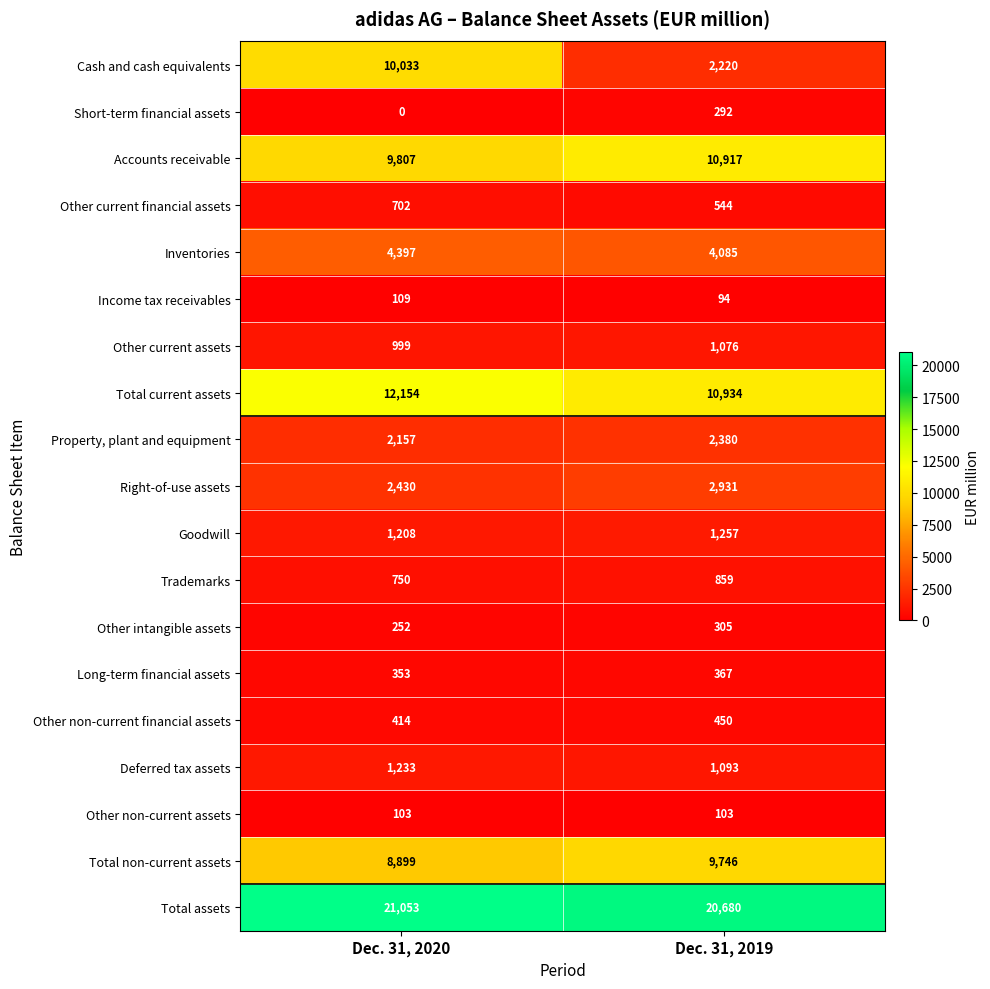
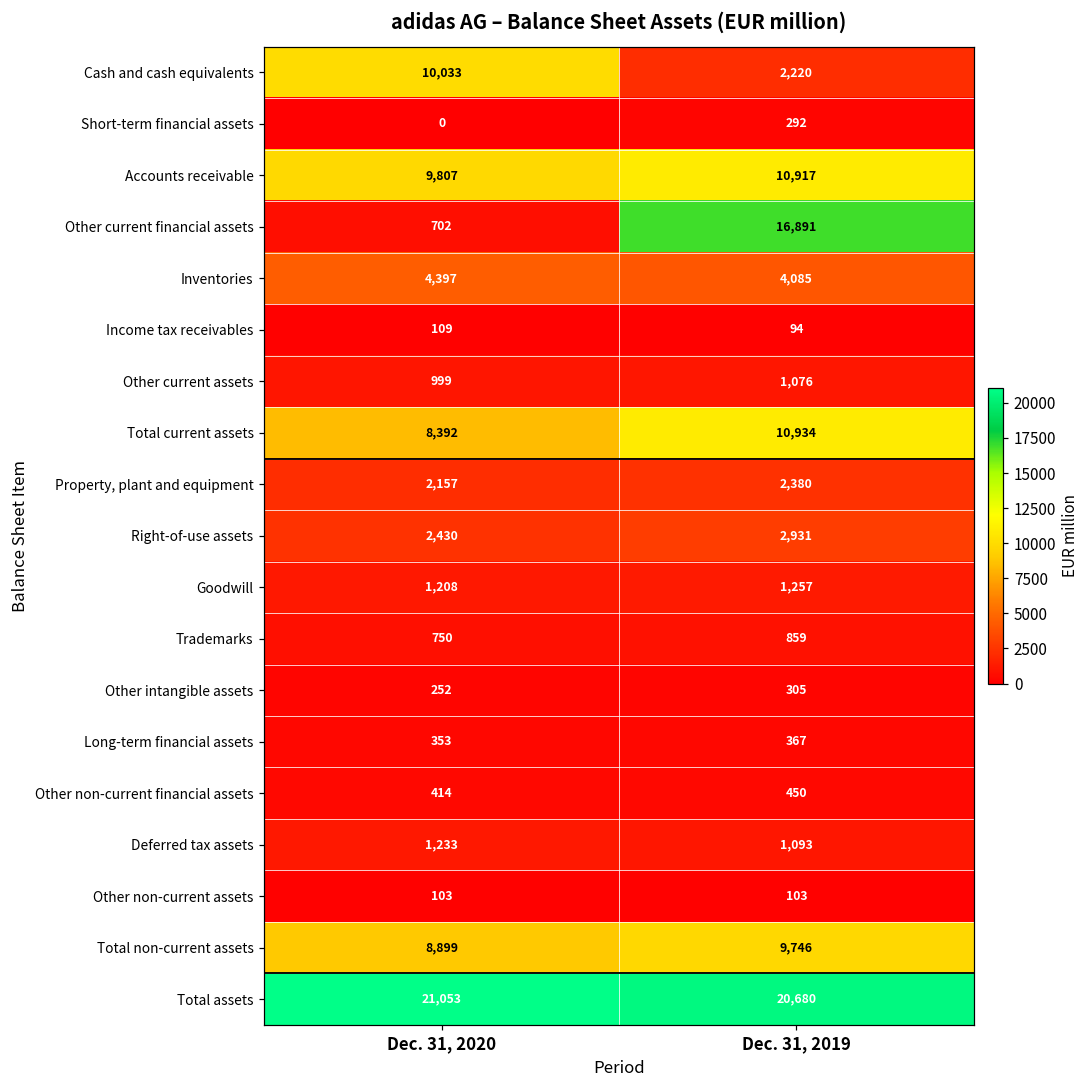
  {
    "Cash and cash equivalents": {
      "Dec. 31, 2020": "10,033",
      "Dec. 31, 2019": "2,220"
    },
    "Short-term financial assets": {
      "Dec. 31, 2020": "0",
      "Dec. 31, 2019": "292"
    },
    "Accounts receivable": {
      "Dec. 31, 2020": "9,807",
      "Dec. 31, 2019": "10,917"
    },
    "Other current financial assets": {
      "Dec. 31, 2020": "702",
-     "Dec. 31, 2019": "544"
+     "Dec. 31, 2019": "16,891"
    },
    "Inventories": {
      "Dec. 31, 2020": "4,397",
      "Dec. 31, 2019": "4,085"
    },
    "Income tax receivables": {
      "Dec. 31, 2020": "109",
      "Dec. 31, 2019": "94"
    },
    "Other current assets": {
      "Dec. 31, 2020": "999",
      "Dec. 31, 2019": "1,076"
    },
    "Total current assets": {
-     "Dec. 31, 2020": "12,154",
+     "Dec. 31, 2020": "8,392",
      "Dec. 31, 2019": "10,934"
    },
    "Property, plant and equipment": {
      "Dec. 31, 2020": "2,157",
      "Dec. 31, 2019": "2,380"
    },
    "Right-of-use assets": {
      "Dec. 31, 2020": "2,430",
      "Dec. 31, 2019": "2,931"
    },
    "Goodwill": {
      "Dec. 31, 2020": "1,208",
      "Dec. 31, 2019": "1,257"
    },
    "Trademarks": {
      "Dec. 31, 2020": "750",
      "Dec. 31, 2019": "859"
    },
    "Other intangible assets": {
      "Dec. 31, 2020": "252",
      "Dec. 31, 2019": "305"
    },
    "Long-term financial assets": {
      "Dec. 31, 2020": "353",
      "Dec. 31, 2019": "367"
    },
    "Other non-current financial assets": {
      "Dec. 31, 2020": "414",
      "Dec. 31, 2019": "450"
    },
    "Deferred tax assets": {
      "Dec. 31, 2020": "1,233",
      "Dec. 31, 2019": "1,093"
    },
    "Other non-current assets": {
      "Dec. 31, 2020": "103",
      "Dec. 31, 2019": "103"
    },
    "Total non-current assets": {
      "Dec. 31, 2020": "8,899",
      "Dec. 31, 2019": "9,746"
    },
    "Total assets": {
      "Dec. 31, 2020": "21,053",
      "Dec. 31, 2019": "20,680"
    }
  }
